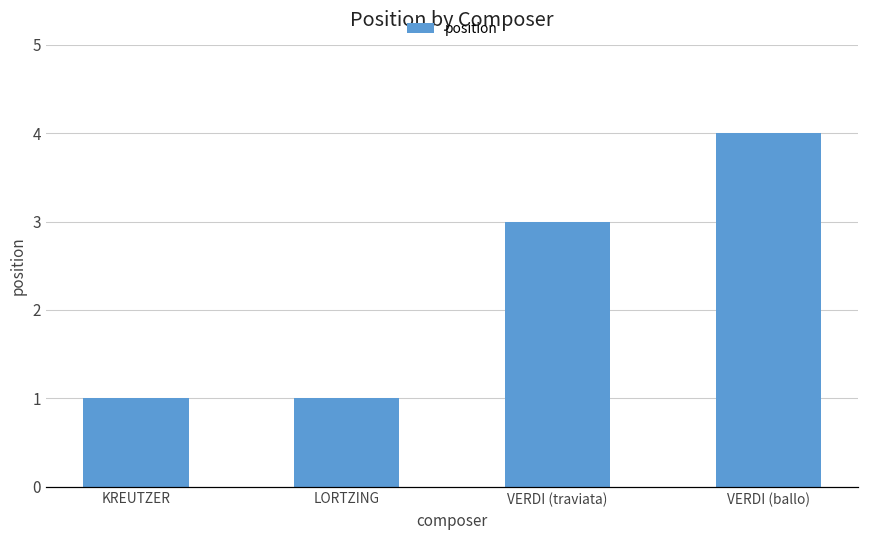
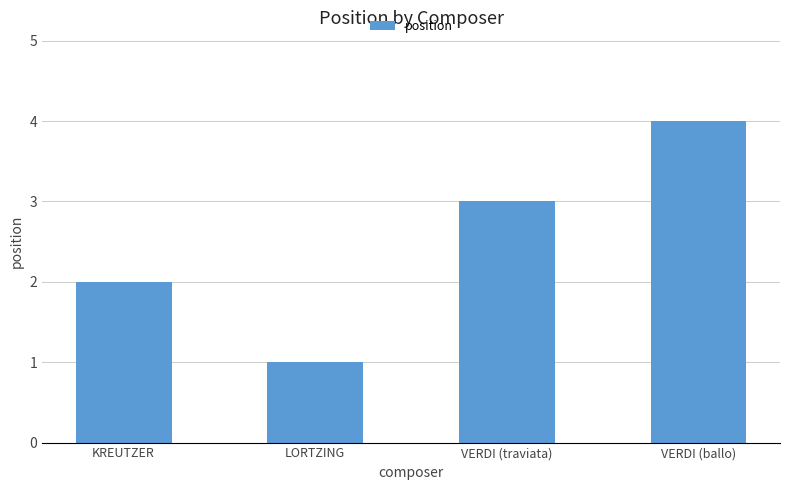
  {
-   "KREUTZER": 1,
+   "KREUTZER": 2,
    "LORTZING": 1,
    "VERDI (traviata)": 3,
    "VERDI (ballo)": 4
  }
